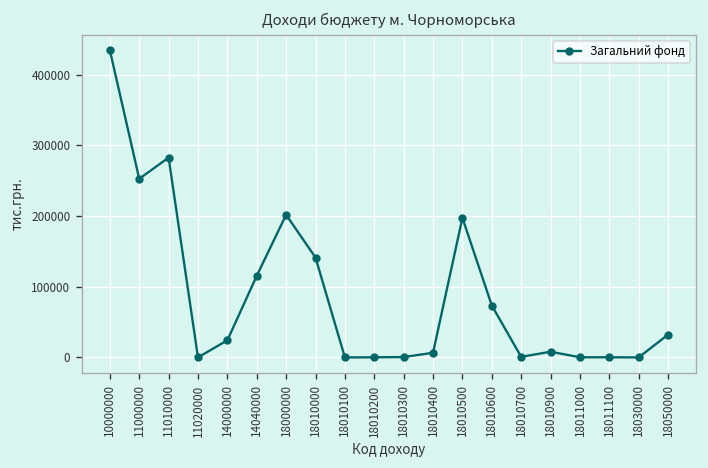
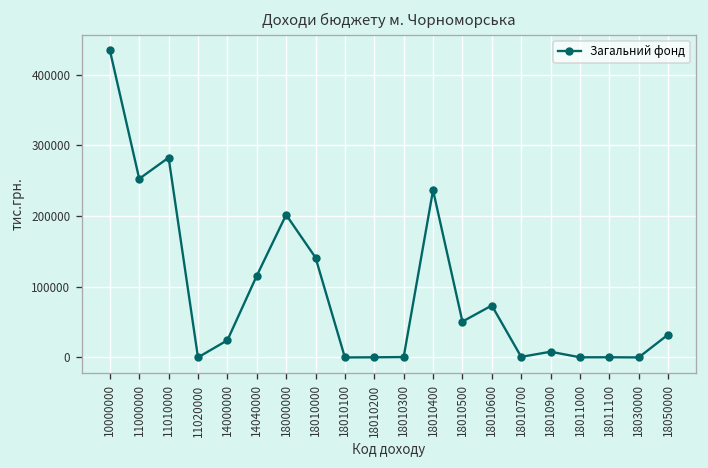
  {
    "10000000": 430000,
    "11000000": 250000,
    "11010000": 280000,
    "11020000": 0,
    "14000000": 20000,
    "14040000": 120000,
    "18000000": 200000,
    "18010000": 140000,
    "18010100": 0,
    "18010200": 0,
    "18010300": 0,
-   "18010400": 10000,
-   "18010500": 200000,
+   "18010400": 240000,
+   "18010500": 50000,
    "18010600": 70000,
    "18010700": 0,
    "18010900": 10000,
    "18011000": 0,
    "18011100": 0,
    "18030000": 0,
    "18050000": 30000
  }
